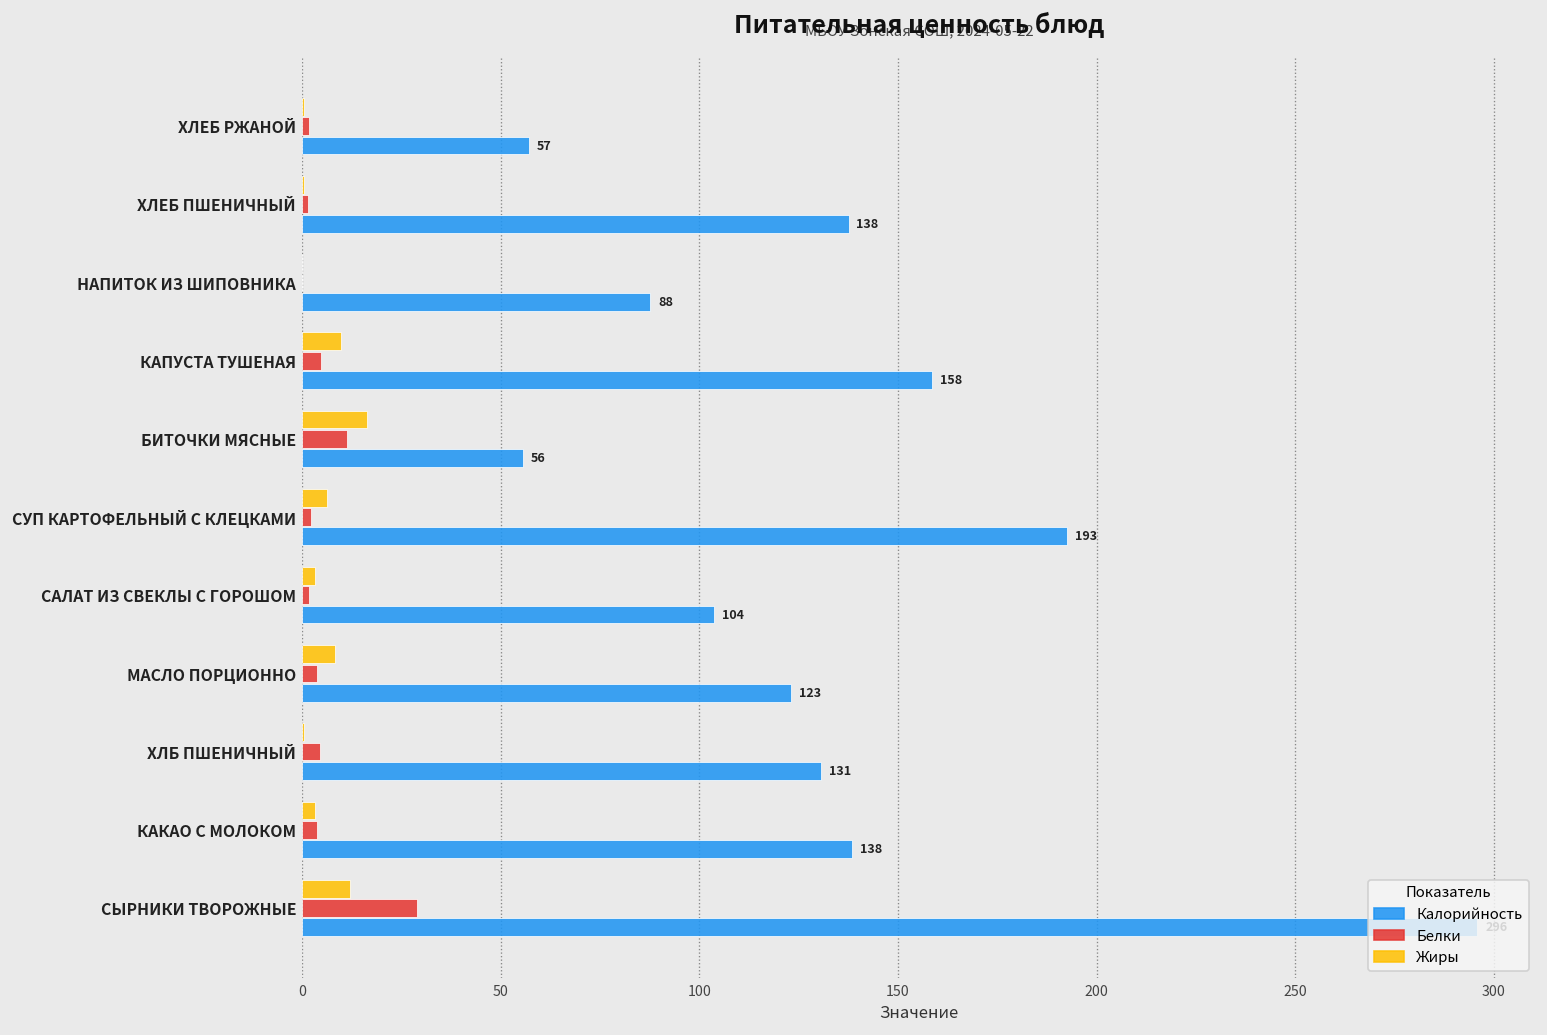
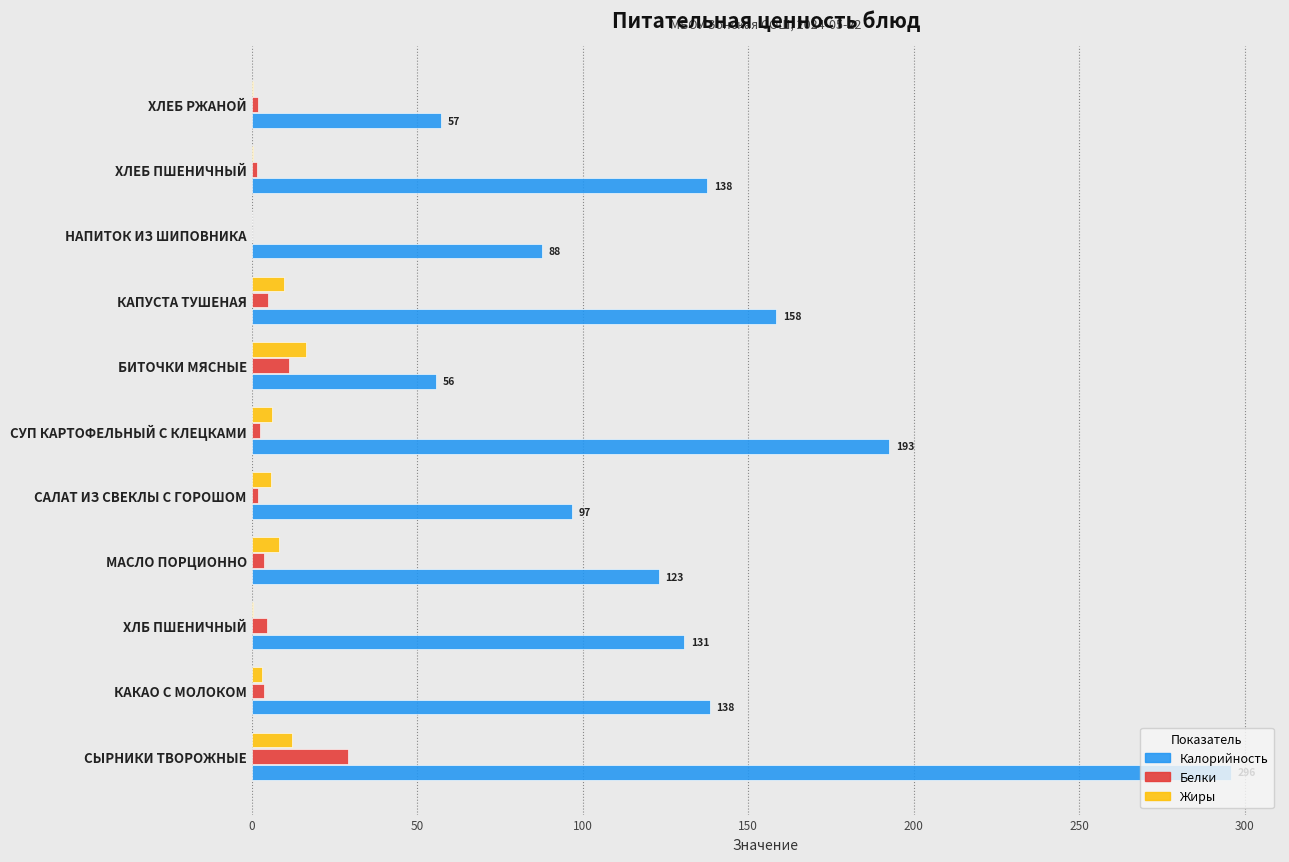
  {
    "Калорийность": {
      "ХЛЕБ РЖАНОЙ": 57,
      "ХЛЕБ ПШЕНИЧНЫЙ": 138,
      "НАПИТОК ИЗ ШИПОВНИКА": 88,
      "КАПУСТА ТУШЕНАЯ": 158,
      "БИТОЧКИ МЯСНЫЕ": 56,
      "СУП КАРТОФЕЛЬНЫЙ С КЛЕЦКАМИ": 193,
-     "САЛАТ ИЗ СВЕКЛЫ С ГОРОШОМ": 104,
+     "САЛАТ ИЗ СВЕКЛЫ С ГОРОШОМ": 97,
      "МАСЛО ПОРЦИОННО": 123,
      "ХЛБ ПШЕНИЧНЫЙ": 131,
      "КАКАО С МОЛОКОМ": 138
    },
    "Белки": {
      "ХЛЕБ РЖАНОЙ": 2,
      "ХЛЕБ ПШЕНИЧНЫЙ": 2,
      "КАПУСТА ТУШЕНАЯ": 5,
      "БИТОЧКИ МЯСНЫЕ": 11,
      "СУП КАРТОФЕЛЬНЫЙ С КЛЕЦКАМИ": 2,
      "САЛАТ ИЗ СВЕКЛЫ С ГОРОШОМ": 2,
      "МАСЛО ПОРЦИОННО": 4,
      "ХЛБ ПШЕНИЧНЫЙ": 5,
      "КАКАО С МОЛОКОМ": 4,
      "СЫРНИКИ ТВОРОЖНЫЕ": 29
    },
    "Жиры": {
      "НАПИТОК ИЗ ШИПОВНИКА": 0,
      "КАПУСТА ТУШЕНАЯ": 10,
      "БИТОЧКИ МЯСНЫЕ": 17,
      "СУП КАРТОФЕЛЬНЫЙ С КЛЕЦКАМИ": 6,
-     "САЛАТ ИЗ СВЕКЛЫ С ГОРОШОМ": 3,
+     "САЛАТ ИЗ СВЕКЛЫ С ГОРОШОМ": 6,
      "МАСЛО ПОРЦИОННО": 8,
      "КАКАО С МОЛОКОМ": 3,
      "СЫРНИКИ ТВОРОЖНЫЕ": 12
    }
  }
